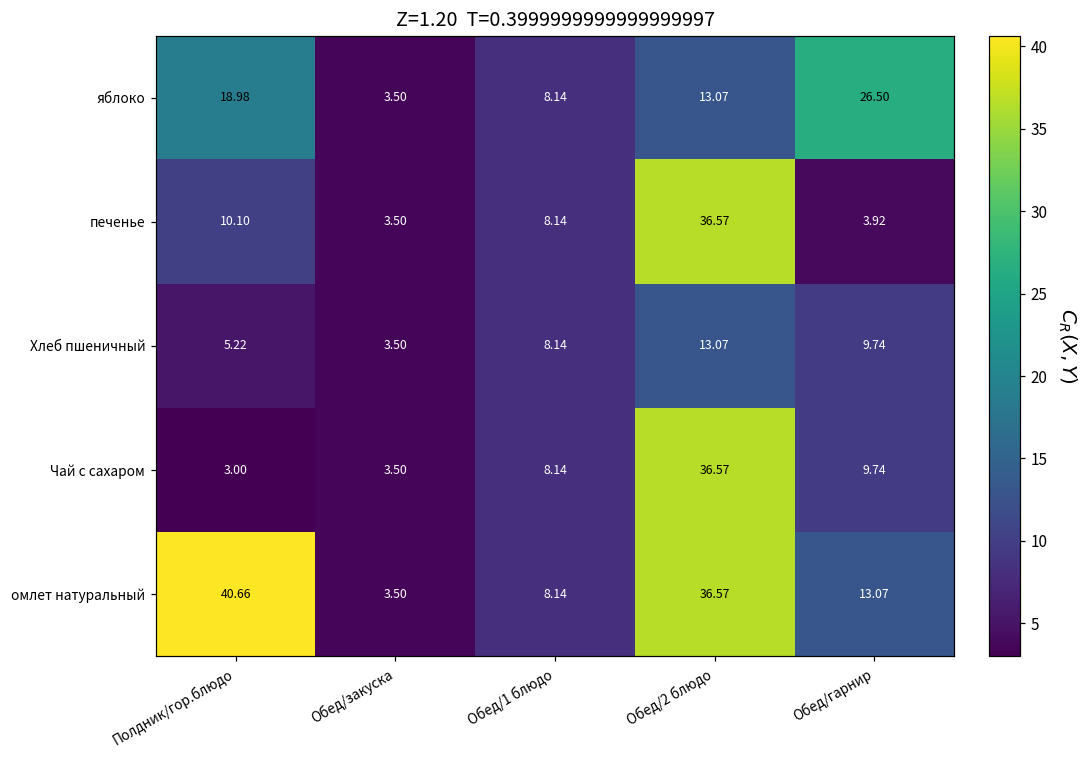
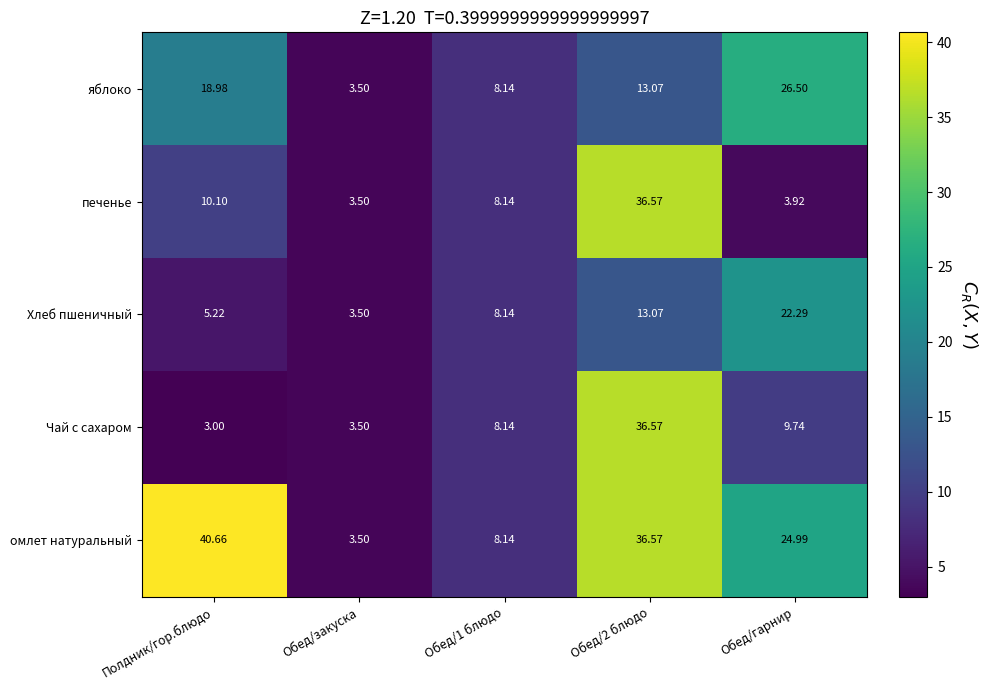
  {
    "яблоко": {
      "Полдник/гор.блюдо": 18.98,
      "Обед/закуска": 3.50,
      "Обед/1 блюдо": 8.14,
      "Обед/2 блюдо": 13.07,
      "Обед/гарнир": 26.50
    },
    "печенье": {
      "Полдник/гор.блюдо": 10.10,
      "Обед/закуска": 3.50,
      "Обед/1 блюдо": 8.14,
      "Обед/2 блюдо": 36.57,
      "Обед/гарнир": 3.92
    },
    "Хлеб пшеничный": {
      "Полдник/гор.блюдо": 5.22,
      "Обед/закуска": 3.50,
      "Обед/1 блюдо": 8.14,
      "Обед/2 блюдо": 13.07,
-     "Обед/гарнир": 9.74
+     "Обед/гарнир": 22.29
    },
    "Чай с сахаром": {
      "Полдник/гор.блюдо": 3.00,
      "Обед/закуска": 3.50,
      "Обед/1 блюдо": 8.14,
      "Обед/2 блюдо": 36.57,
      "Обед/гарнир": 9.74
    },
    "омлет натуральный": {
      "Полдник/гор.блюдо": 40.66,
      "Обед/закуска": 3.50,
      "Обед/1 блюдо": 8.14,
      "Обед/2 блюдо": 36.57,
-     "Обед/гарнир": 13.07
+     "Обед/гарнир": 24.99
    }
  }
